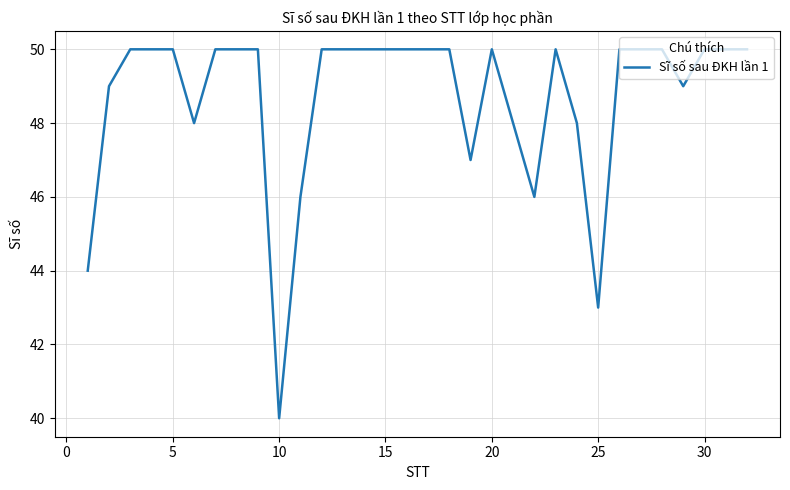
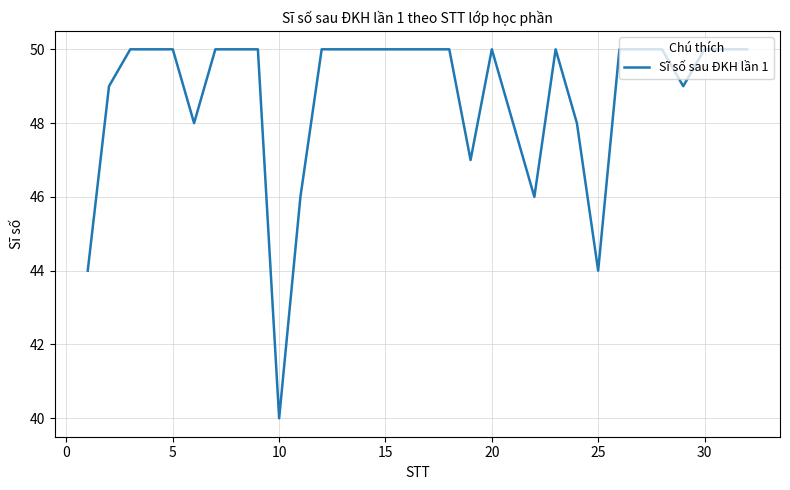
  {
    "5": 50,
    "10": 40,
    "15": 50,
    "20": 50,
-   "25": 43
+   "25": 44
  }
